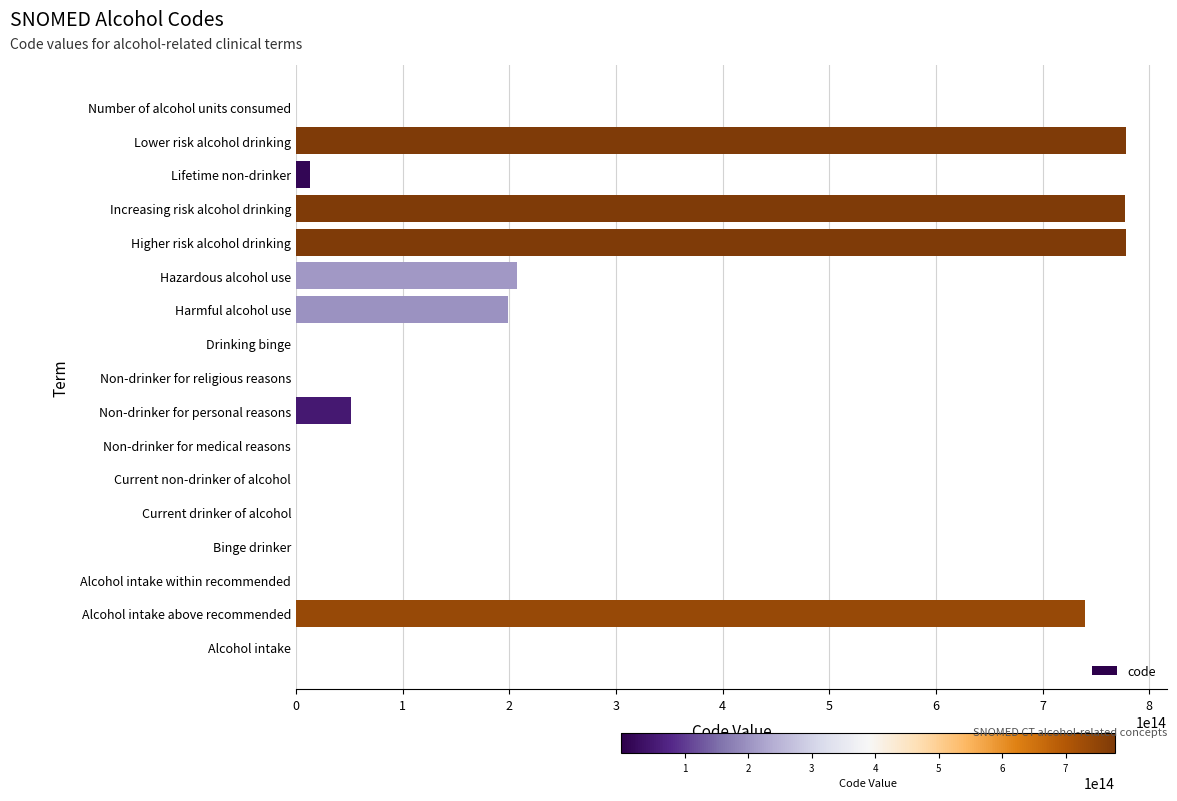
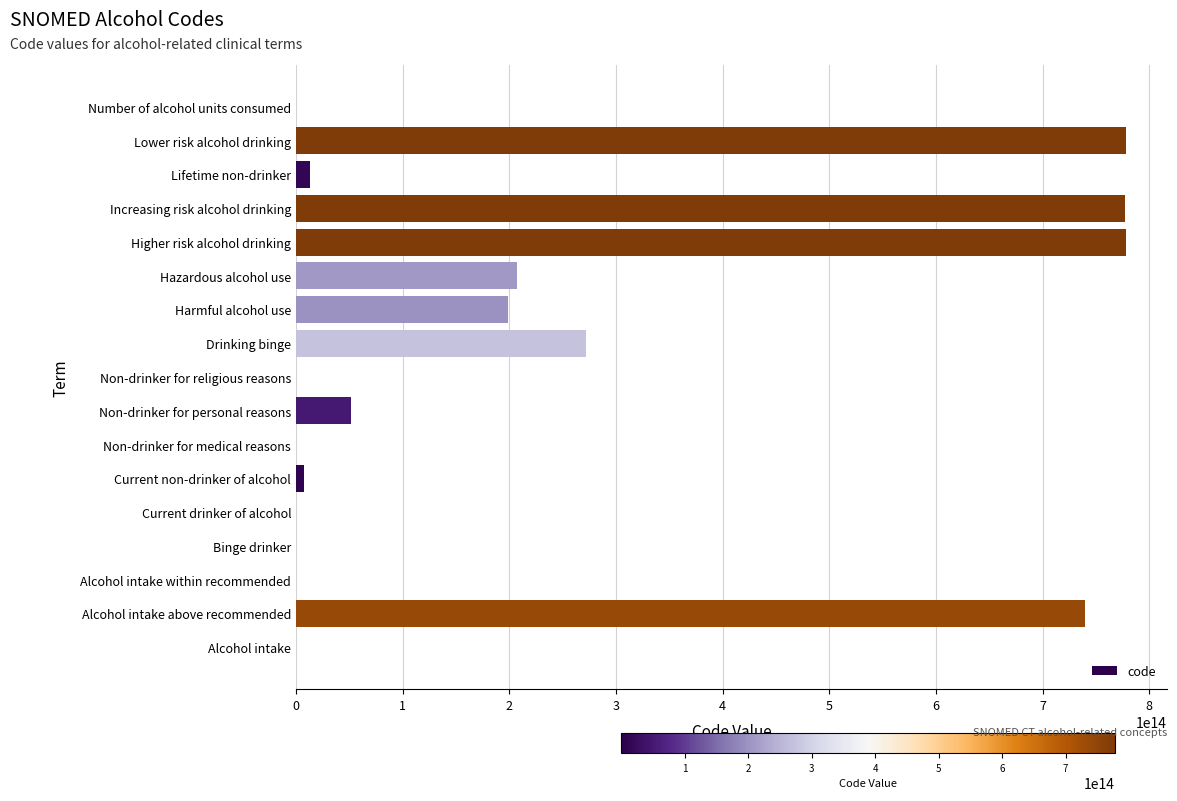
  {
    "Lower risk alcohol drinking": 778000000000000,
    "Lifetime non-drinker": 13000000000000,
    "Increasing risk alcohol drinking": 778000000000000,
    "Higher risk alcohol drinking": 778000000000000,
    "Hazardous alcohol use": 207000000000000,
    "Harmful alcohol use": 198000000000000,
-   "Drinking binge": 0,
+   "Drinking binge": 272000000000000,
    "Non-drinker for personal reasons": 51000000000000,
-   "Current non-drinker of alcohol": 0,
+   "Current non-drinker of alcohol": 8000000000000,
    "Alcohol intake above recommended": 740000000000000
  }
